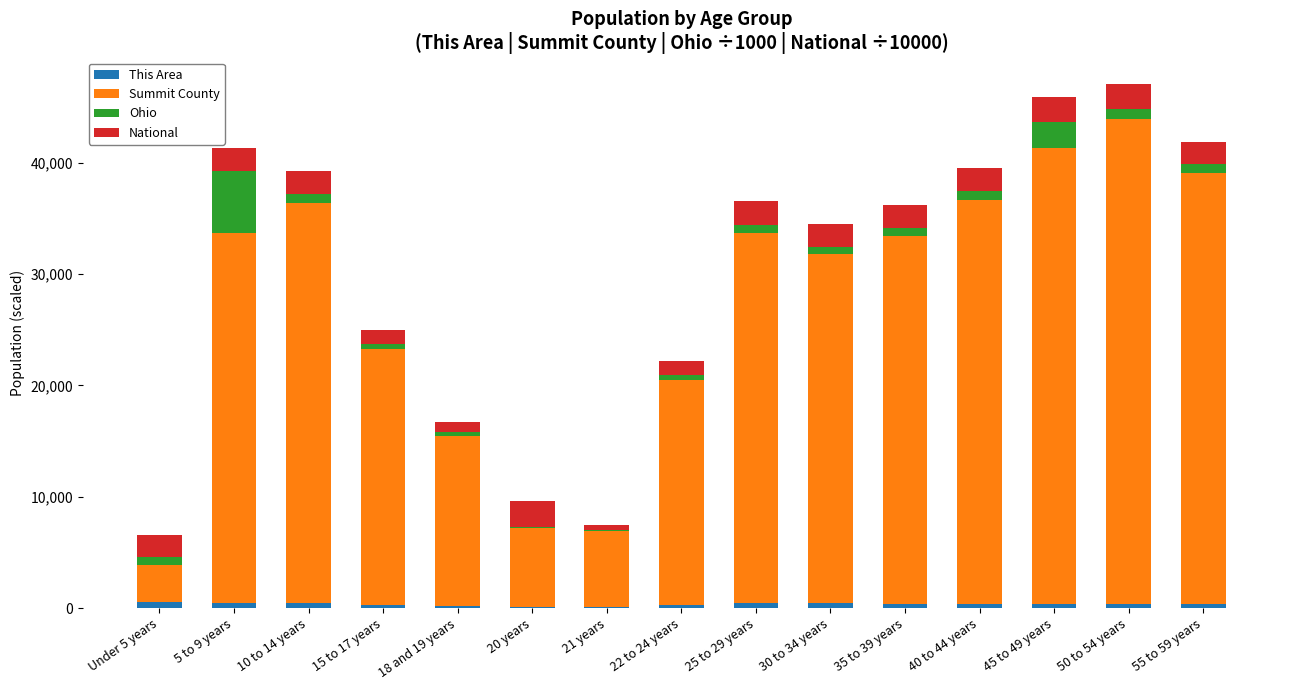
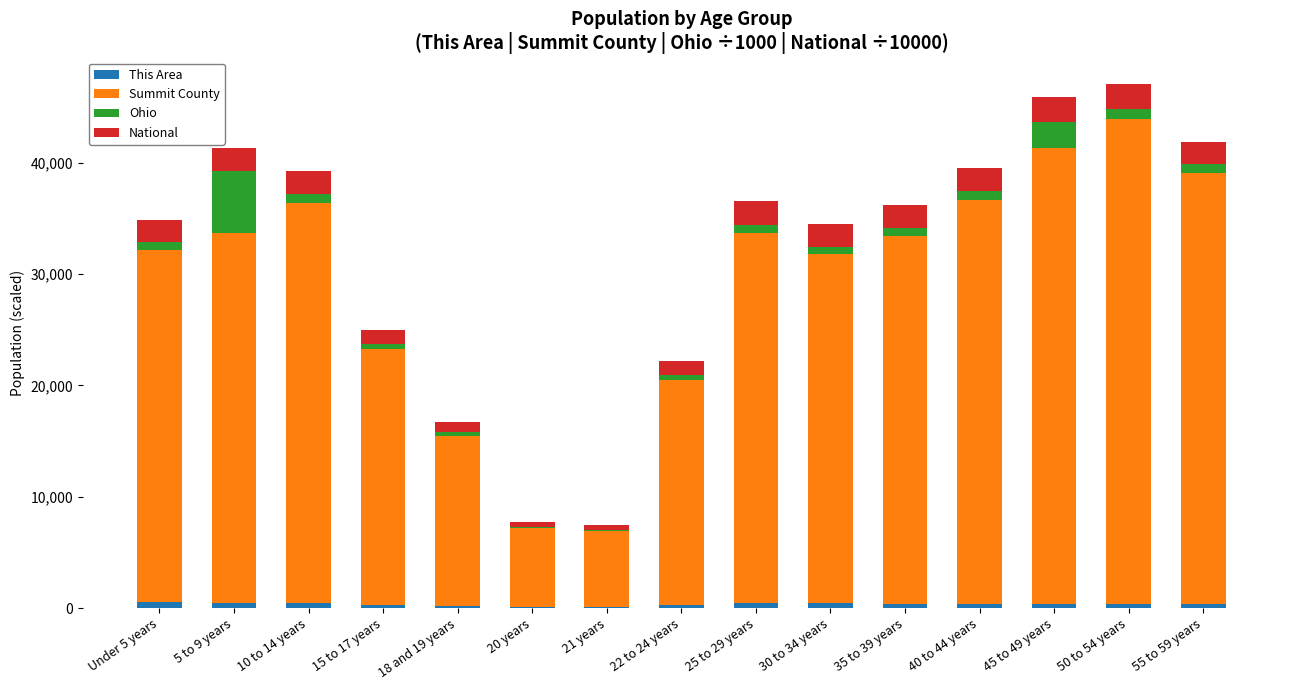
  {
    "This Area": {
      "Under 5 years": "600",
      "5 to 9 years": "500",
      "10 to 14 years": "500",
      "15 to 17 years": "300",
      "22 to 24 years": "300",
      "25 to 29 years": "500",
      "30 to 34 years": "400",
      "35 to 39 years": "400",
      "40 to 44 years": "300",
      "45 to 49 years": "400",
      "50 to 54 years": "400",
      "55 to 59 years": "400"
    },
    "Summit County": {
-     "Under 5 years": "3,300",
+     "Under 5 years": "31,500",
      "5 to 9 years": "33,200",
      "10 to 14 years": "35,900",
      "15 to 17 years": "23,000",
      "18 and 19 years": "15,300",
      "20 years": "7,100",
      "21 years": "6,800",
      "22 to 24 years": "20,200",
      "25 to 29 years": "33,200",
      "30 to 34 years": "31,300",
      "35 to 39 years": "33,000",
      "40 to 44 years": "36,300",
      "45 to 49 years": "40,900",
      "50 to 54 years": "43,500",
      "55 to 59 years": "38,700"
    },
    "Ohio": {
      "Under 5 years": "700",
      "5 to 9 years": "5,500",
      "10 to 14 years": "800",
      "15 to 17 years": "500",
      "18 and 19 years": "300",
      "22 to 24 years": "400",
      "25 to 29 years": "700",
      "30 to 34 years": "700",
      "35 to 39 years": "700",
      "40 to 44 years": "800",
      "45 to 49 years": "2,300",
      "50 to 54 years": "900",
      "55 to 59 years": "800"
    },
    "National": {
      "Under 5 years": "2,000",
      "5 to 9 years": "2,000",
      "10 to 14 years": "2,100",
      "15 to 17 years": "1,300",
      "18 and 19 years": "900",
-     "20 years": "2,300",
+     "20 years": "500",
      "21 years": "400",
      "22 to 24 years": "1,300",
      "25 to 29 years": "2,100",
      "30 to 34 years": "2,000",
      "35 to 39 years": "2,000",
      "40 to 44 years": "2,100",
      "45 to 49 years": "2,300",
      "50 to 54 years": "2,200",
      "55 to 59 years": "2,000"
    }
  }
